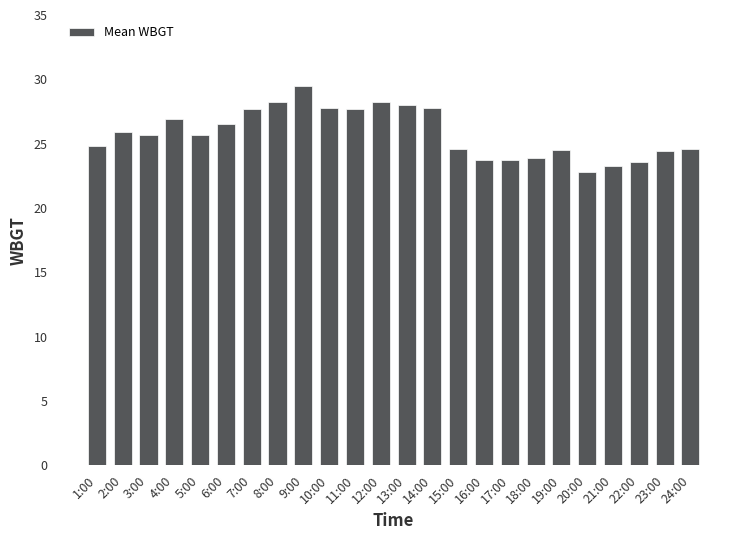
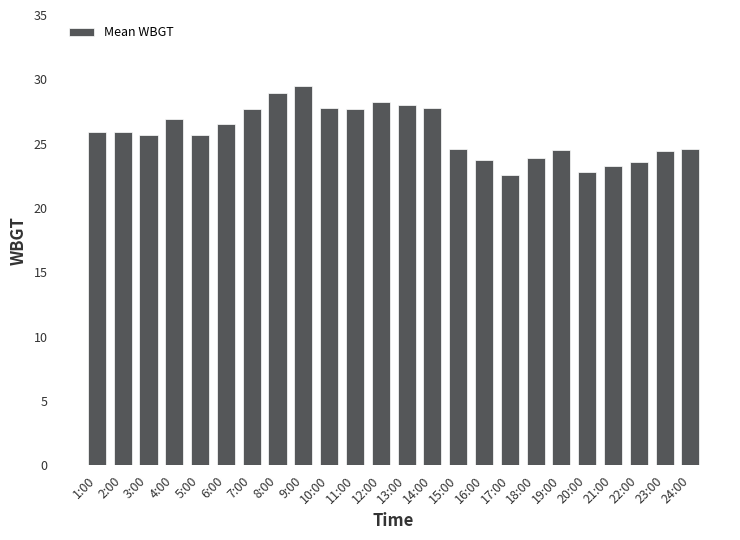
  {
-   "1:00": 24.8,
+   "1:00": 25.9,
    "2:00": 25.9,
    "3:00": 25.7,
    "4:00": 26.9,
    "5:00": 25.7,
    "6:00": 26.5,
    "7:00": 27.7,
-   "8:00": 28.2,
+   "8:00": 28.9,
    "9:00": 29.5,
    "10:00": 27.8,
    "11:00": 27.7,
    "12:00": 28.2,
    "13:00": 28.0,
    "14:00": 27.8,
    "15:00": 24.6,
    "16:00": 23.7,
-   "17:00": 23.7,
+   "17:00": 22.6,
    "18:00": 23.9,
    "19:00": 24.5,
    "20:00": 22.8,
    "21:00": 23.3,
    "22:00": 23.6,
    "23:00": 24.4,
    "24:00": 24.6
  }
